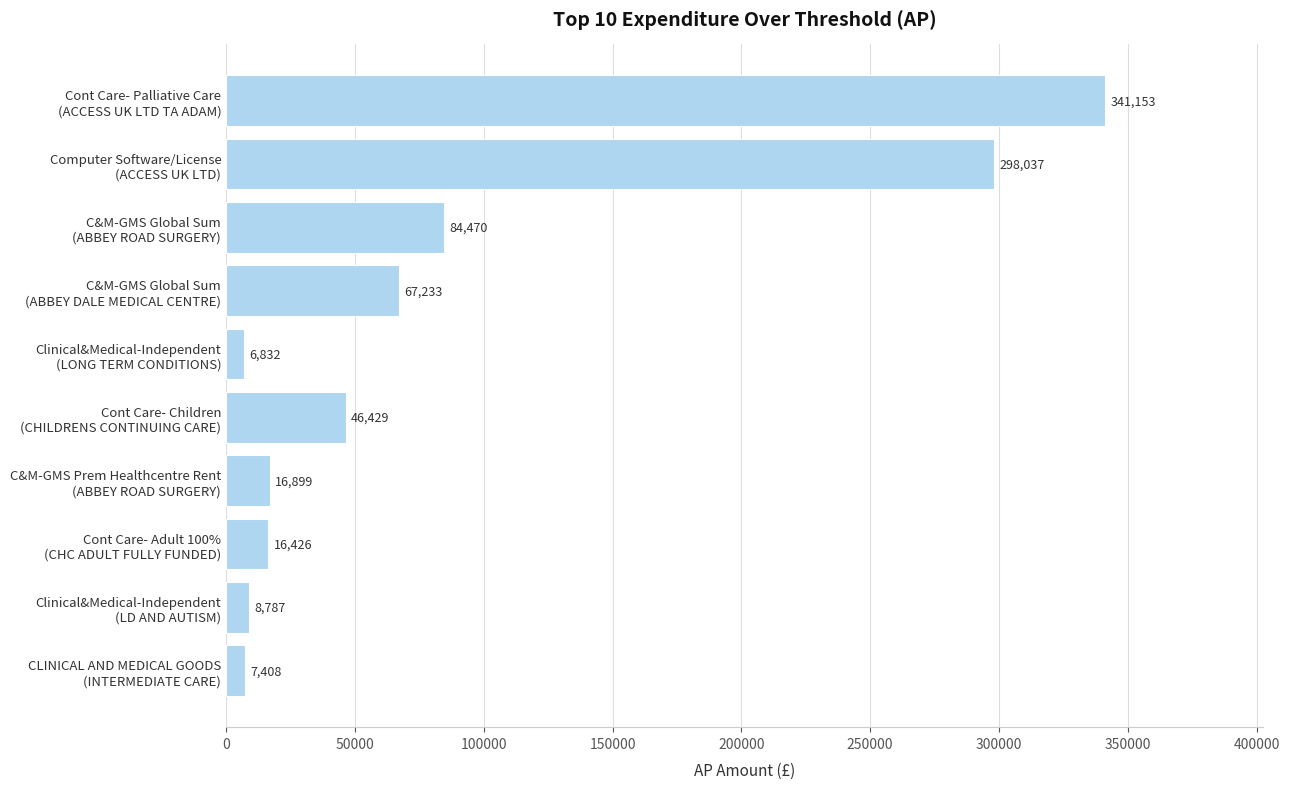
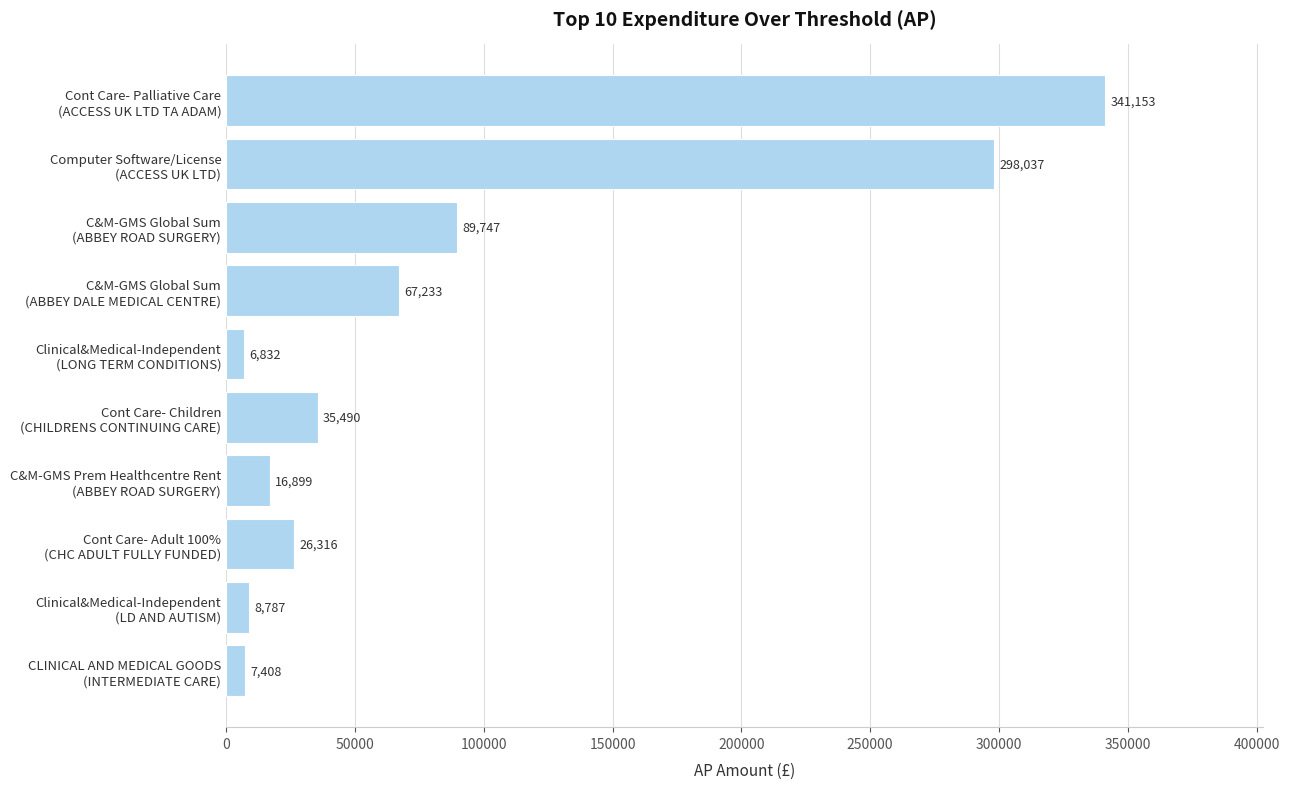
  {
    "Cont Care- Palliative Care (ACCESS UK LTD TA ADAM)": "341,153",
    "Computer Software/License (ACCESS UK LTD)": "298,037",
-   "C&M-GMS Global Sum (ABBEY ROAD SURGERY)": "84,470",
+   "C&M-GMS Global Sum (ABBEY ROAD SURGERY)": "89,747",
    "C&M-GMS Global Sum (ABBEY DALE MEDICAL CENTRE)": "67,233",
    "Clinical&Medical-Independent (LONG TERM CONDITIONS)": "6,832",
-   "Cont Care- Children (CHILDRENS CONTINUING CARE)": "46,429",
+   "Cont Care- Children (CHILDRENS CONTINUING CARE)": "35,490",
    "C&M-GMS Prem Healthcentre Rent (ABBEY ROAD SURGERY)": "16,899",
-   "Cont Care- Adult 100% (CHC ADULT FULLY FUNDED)": "16,426",
+   "Cont Care- Adult 100% (CHC ADULT FULLY FUNDED)": "26,316",
    "Clinical&Medical-Independent (LD AND AUTISM)": "8,787",
    "CLINICAL AND MEDICAL GOODS (INTERMEDIATE CARE)": "7,408"
  }
